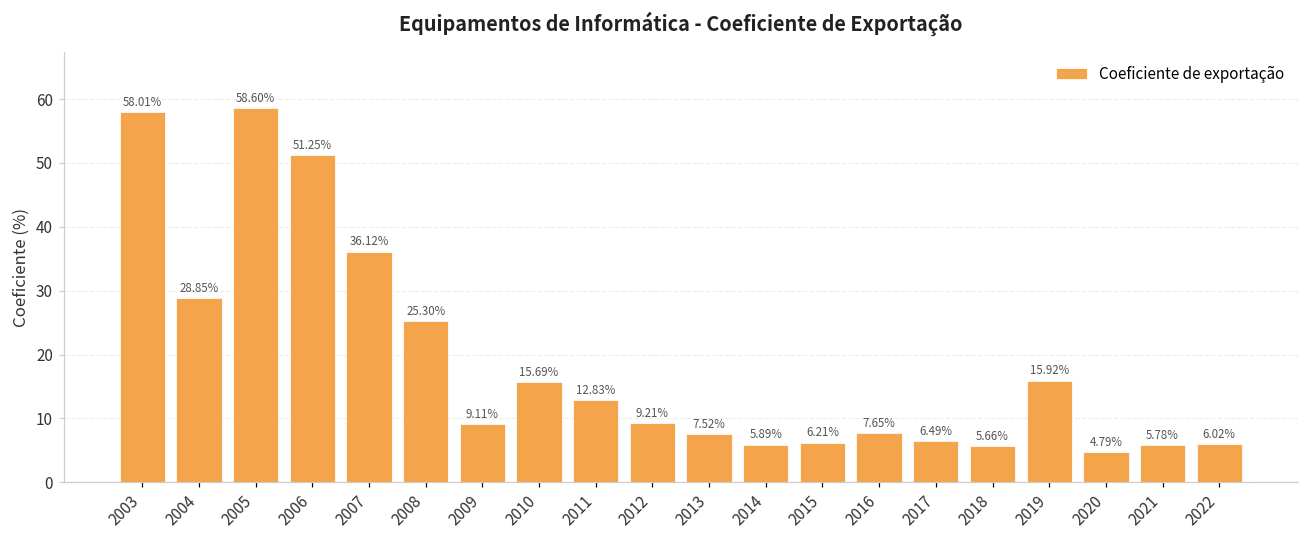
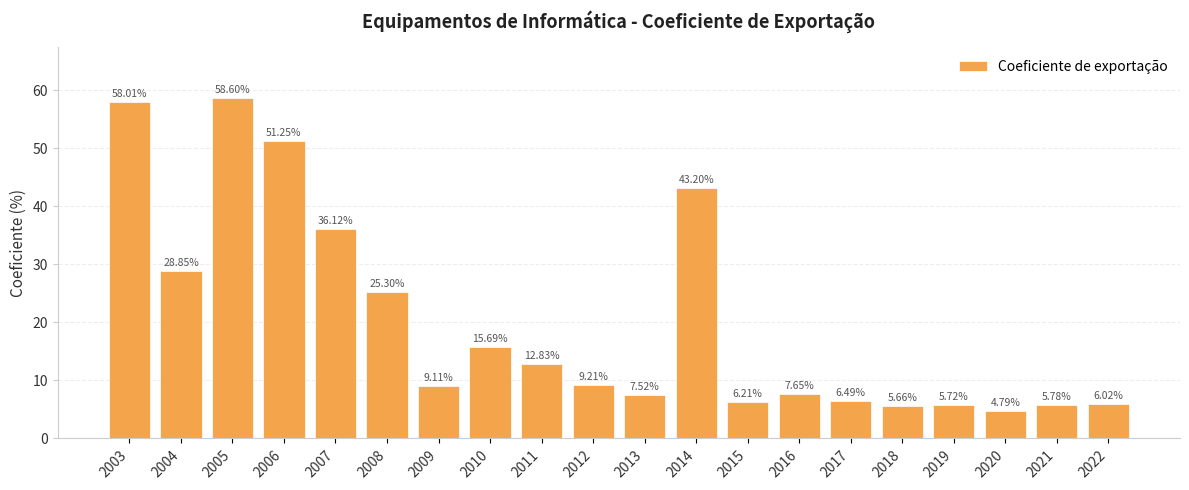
  {
    "2003": "58.01%",
    "2004": "28.85%",
    "2005": "58.60%",
    "2006": "51.25%",
    "2007": "36.12%",
    "2008": "25.30%",
    "2009": "9.11%",
    "2010": "15.69%",
    "2011": "12.83%",
    "2012": "9.21%",
    "2013": "7.52%",
-   "2014": "5.89%",
+   "2014": "43.20%",
    "2015": "6.21%",
    "2016": "7.65%",
    "2017": "6.49%",
    "2018": "5.66%",
-   "2019": "15.92%",
+   "2019": "5.72%",
    "2020": "4.79%",
    "2021": "5.78%",
    "2022": "6.02%"
  }
